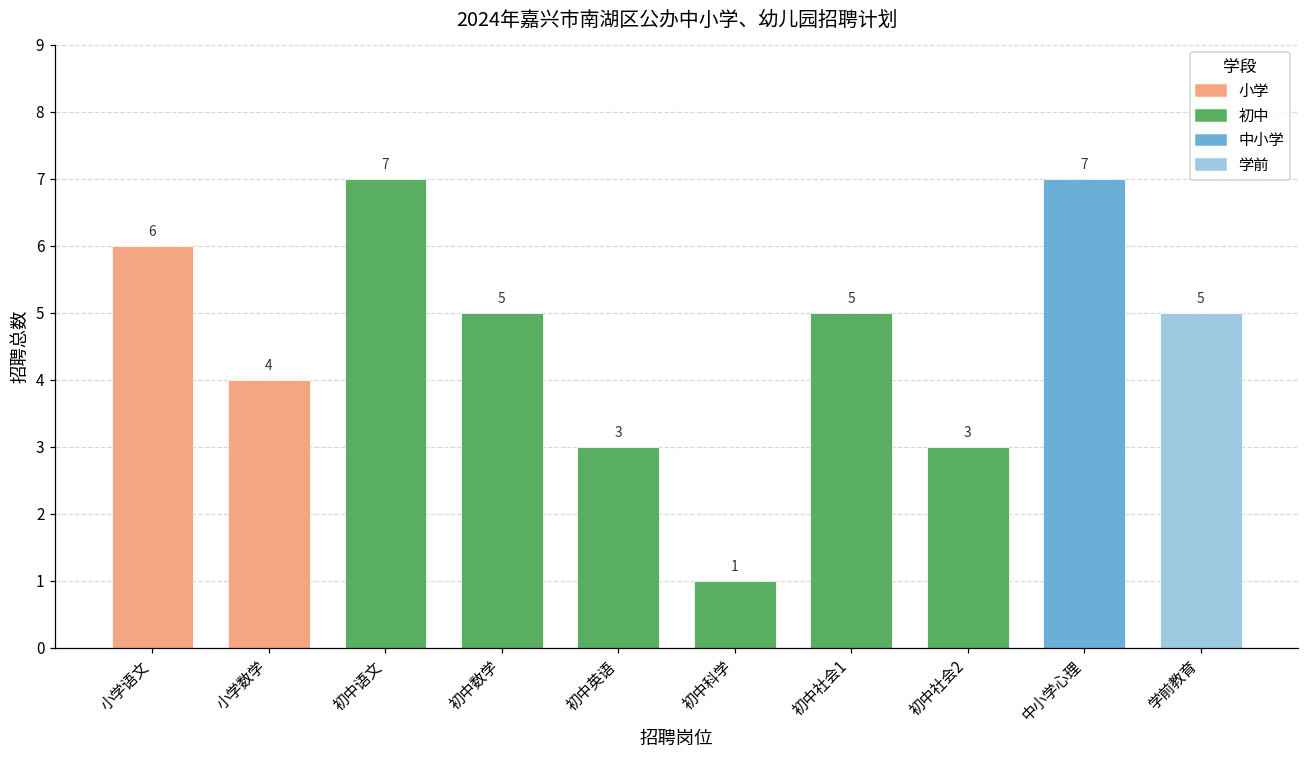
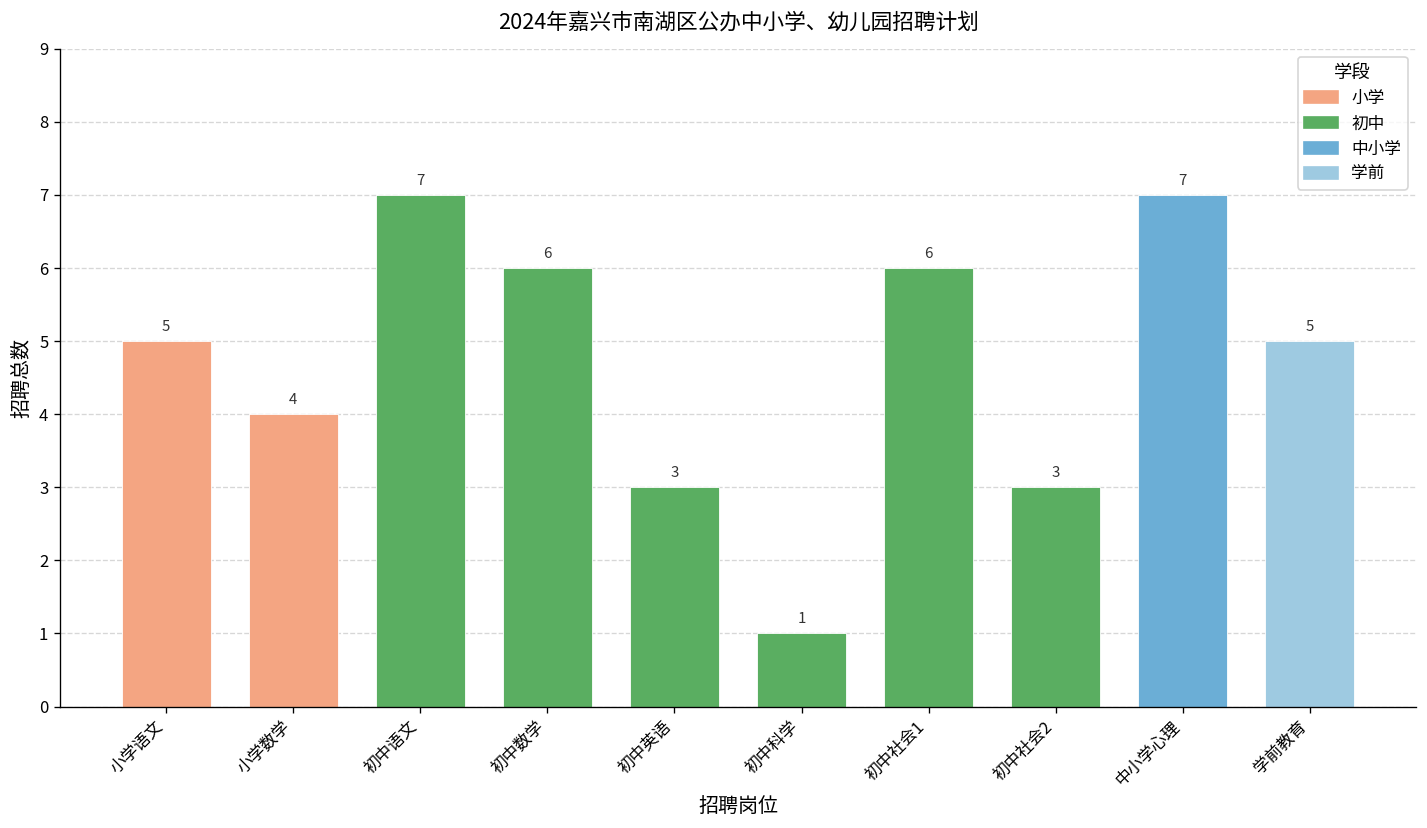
  {
-   "小学语文": 6,
+   "小学语文": 5,
    "小学数学": 4,
    "初中语文": 7,
-   "初中数学": 5,
+   "初中数学": 6,
    "初中英语": 3,
    "初中科学": 1,
-   "初中社会1": 5,
+   "初中社会1": 6,
    "初中社会2": 3,
    "中小学心理": 7,
    "学前教育": 5
  }
